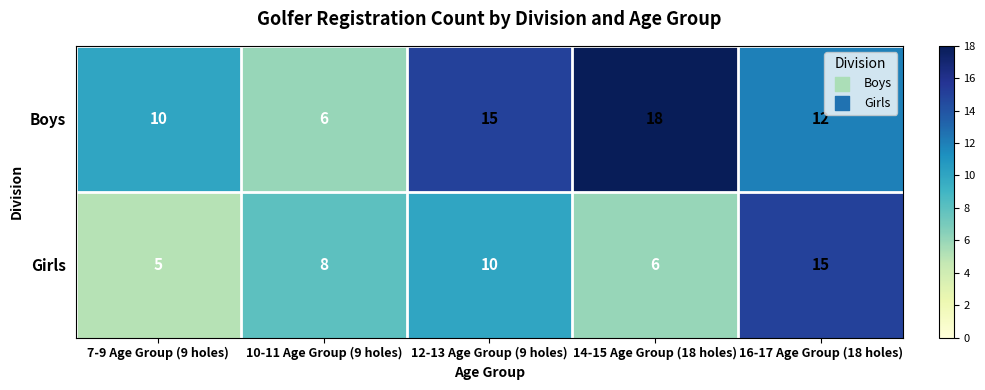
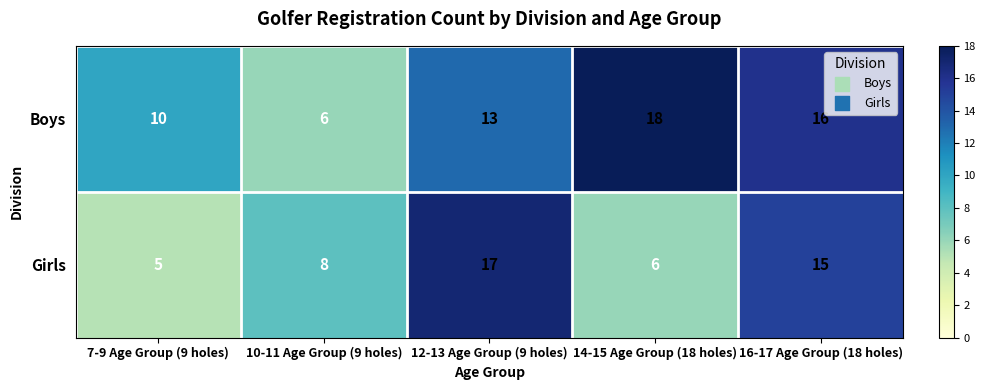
  {
    "Boys": {
      "7-9 Age Group (9 holes)": 10,
      "10-11 Age Group (9 holes)": 6,
-     "12-13 Age Group (9 holes)": 15,
+     "12-13 Age Group (9 holes)": 13,
      "14-15 Age Group (18 holes)": 18,
-     "16-17 Age Group (18 holes)": 12
+     "16-17 Age Group (18 holes)": 16
    },
    "Girls": {
      "7-9 Age Group (9 holes)": 5,
      "10-11 Age Group (9 holes)": 8,
-     "12-13 Age Group (9 holes)": 10,
+     "12-13 Age Group (9 holes)": 17,
      "14-15 Age Group (18 holes)": 6,
      "16-17 Age Group (18 holes)": 15
    }
  }
